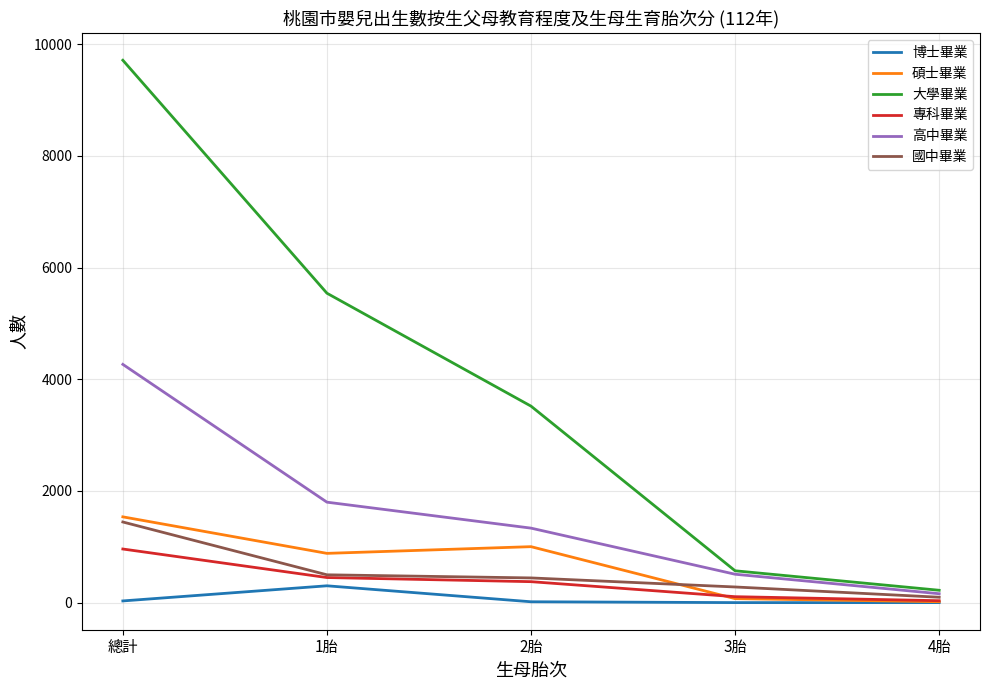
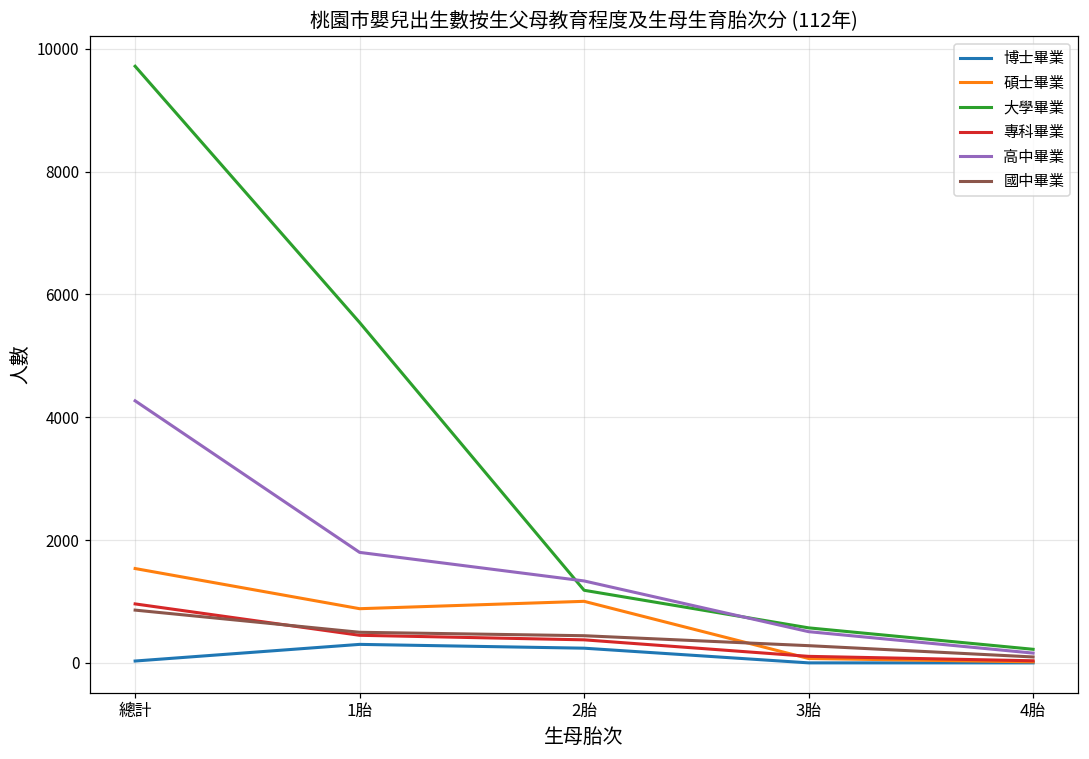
  {
    "博士畢業": {
      "總計": 0,
      "1胎": 300,
-     "2胎": 0,
+     "2胎": 200,
      "3胎": 0
    },
    "碩士畢業": {
      "總計": 1500,
      "1胎": 900,
      "2胎": 1000
    },
    "大學畢業": {
      "總計": 9700,
      "1胎": 5500,
-     "2胎": 3500,
+     "2胎": 1200,
      "3胎": 600,
      "4胎": 200
    },
    "專科畢業": {
      "總計": 1000,
      "1胎": 400,
      "2胎": 400
    },
    "高中畢業": {
      "總計": 4300,
      "1胎": 1800,
      "2胎": 1300,
      "3胎": 500,
      "4胎": 200
    },
    "國中畢業": {
-     "總計": 1400,
+     "總計": 900,
      "1胎": 500,
      "2胎": 400,
      "3胎": 300,
      "4胎": 100
    }
  }
